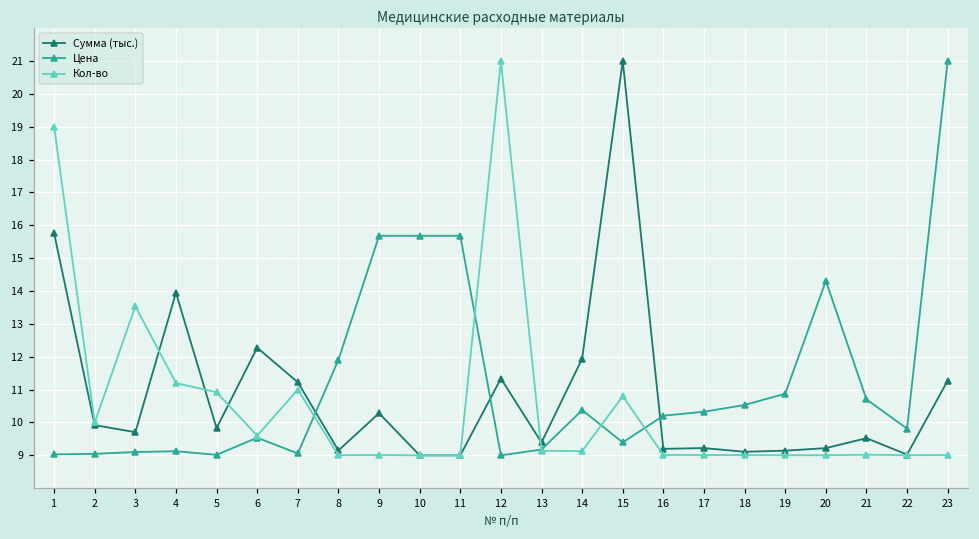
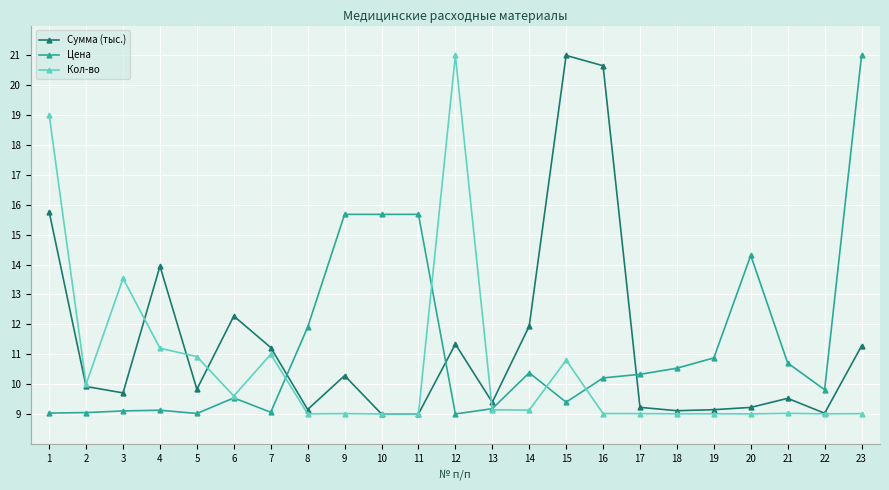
  {
    "Сумма (тыс.)": {
      "1": 15.8,
      "3": 9.7,
      "4": 13.9,
      "5": 9.8,
      "6": 12.3,
      "7": 11.2,
      "8": 9.1,
      "9": 10.3,
      "12": 11.3,
      "13": 9.4,
      "14": 11.9,
      "15": 21.0,
-     "16": 9.2,
+     "16": 20.7,
      "17": 9.2,
      "18": 9.1,
      "19": 9.1,
      "20": 9.2,
      "21": 9.5,
      "23": 11.3
    },
    "Цена": {
      "1": 9.0,
      "2": 9.0,
      "3": 9.1,
      "4": 9.1,
      "5": 9.0,
      "7": 9.1,
      "8": 11.9,
      "9": 15.7,
      "10": 15.7,
      "11": 15.7,
      "12": 9.0,
      "14": 10.4,
      "15": 9.4,
      "16": 10.2,
      "17": 10.3,
      "18": 10.5,
      "19": 10.9,
      "20": 14.3,
      "21": 10.7,
      "22": 9.8,
      "23": 21.0
    },
    "Кол-во": {
      "1": 19.0,
      "3": 13.5,
      "4": 11.2,
      "5": 10.9,
      "7": 11.0,
      "8": 9.0,
      "9": 9.0,
      "12": 21.0,
      "14": 9.1,
      "15": 10.8,
      "16": 9.0,
      "17": 9.0,
      "18": 9.0,
      "19": 9.0,
      "20": 9.0,
      "21": 9.0,
      "23": 9.0
    }
  }
